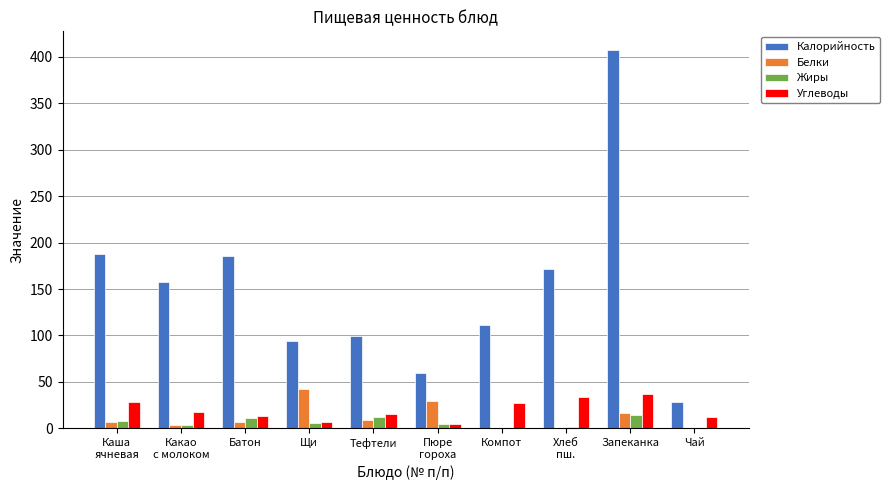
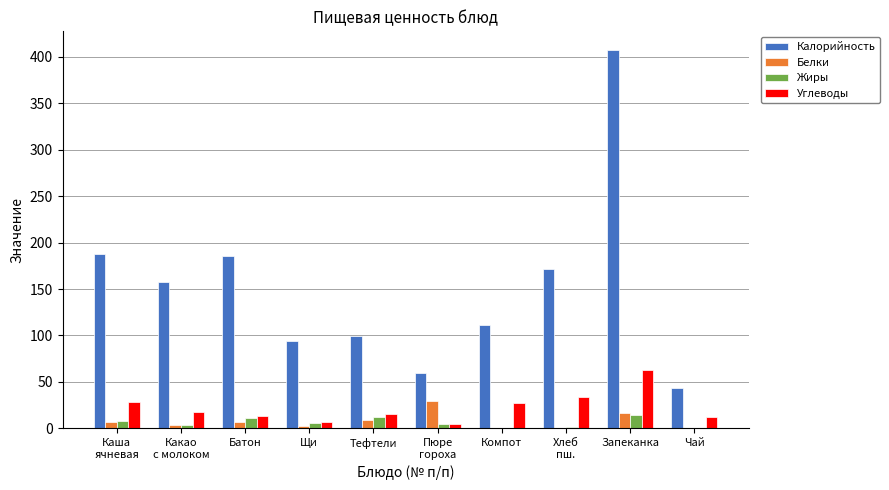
  {
    "Калорийность": {
      "Каша ячневая": 190,
      "Какао с молоком": 160,
      "Батон": 190,
      "Щи": 90,
      "Тефтели": 100,
      "Пюре гороха": 60,
      "Компот": 110,
      "Хлеб пш.": 170,
      "Запеканка": 410,
-     "Чай": 30
+     "Чай": 40
    },
    "Белки": {
      "Каша ячневая": 10,
      "Какао с молоком": 0,
      "Батон": 10,
-     "Щи": 40,
+     "Щи": 0,
      "Тефтели": 10,
      "Пюре гороха": 30,
      "Запеканка": 20,
      "Чай": 0
    },
    "Жиры": {
      "Каша ячневая": 10,
      "Какао с молоком": 0,
      "Батон": 10,
      "Щи": 10,
      "Тефтели": 10,
      "Пюре гороха": 0,
      "Компот": 0,
      "Запеканка": 10,
      "Чай": 0
    },
    "Углеводы": {
      "Каша ячневая": 30,
      "Какао с молоком": 20,
      "Батон": 10,
      "Щи": 10,
      "Тефтели": 20,
      "Пюре гороха": 0,
      "Компот": 30,
      "Хлеб пш.": 30,
-     "Запеканка": 40,
+     "Запеканка": 60,
      "Чай": 10
    }
  }
